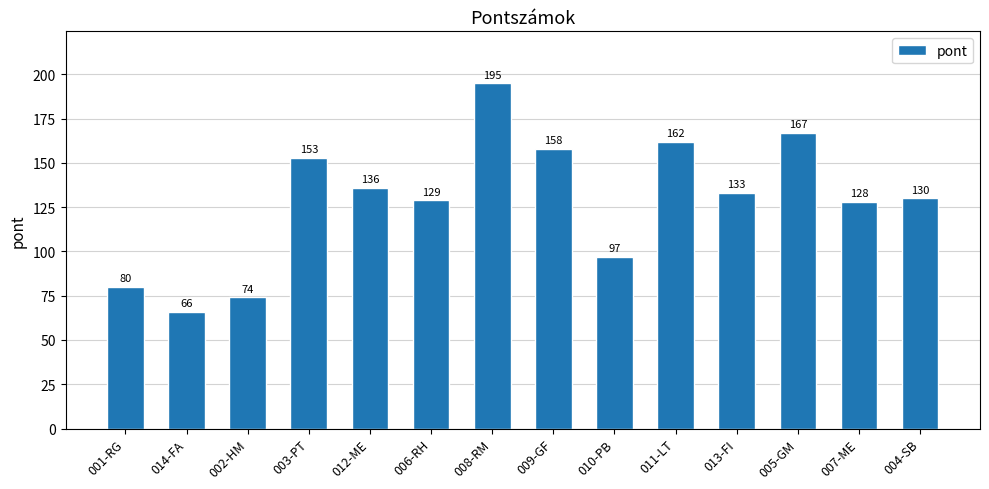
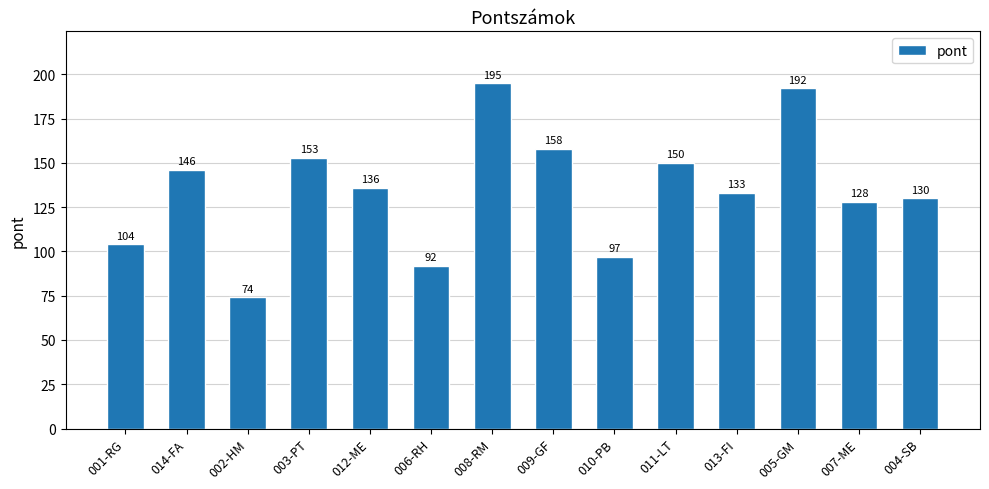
  {
-   "001-RG": 80,
-   "014-FA": 66,
+   "001-RG": 104,
+   "014-FA": 146,
    "002-HM": 74,
    "003-PT": 153,
    "012-ME": 136,
-   "006-RH": 129,
+   "006-RH": 92,
    "008-RM": 195,
    "009-GF": 158,
    "010-PB": 97,
-   "011-LT": 162,
+   "011-LT": 150,
    "013-FI": 133,
-   "005-GM": 167,
+   "005-GM": 192,
    "007-ME": 128,
    "004-SB": 130
  }
